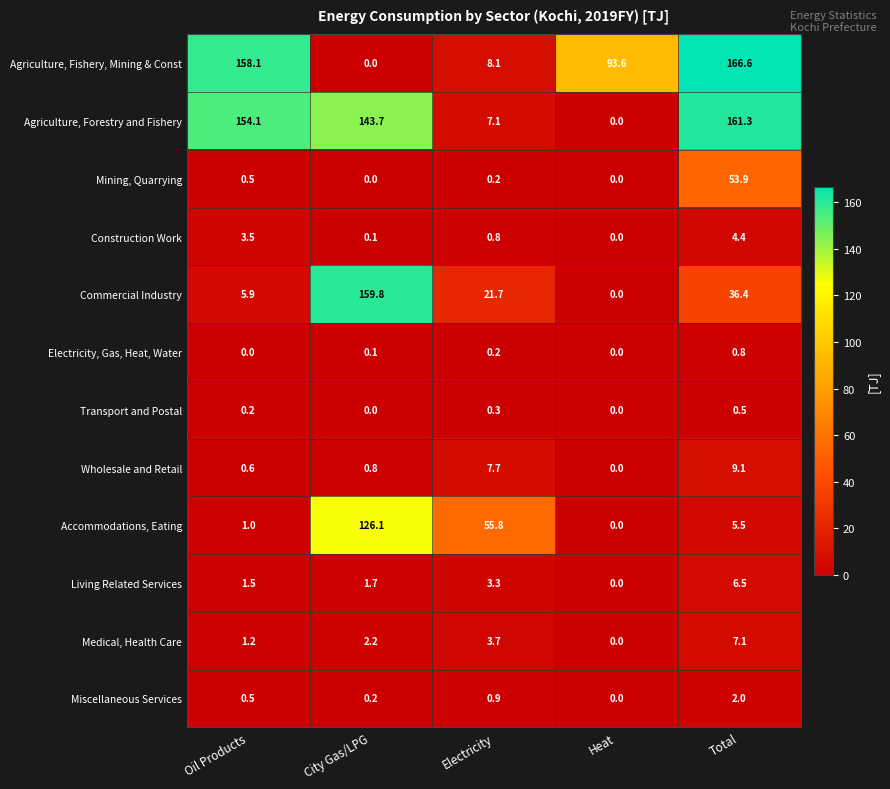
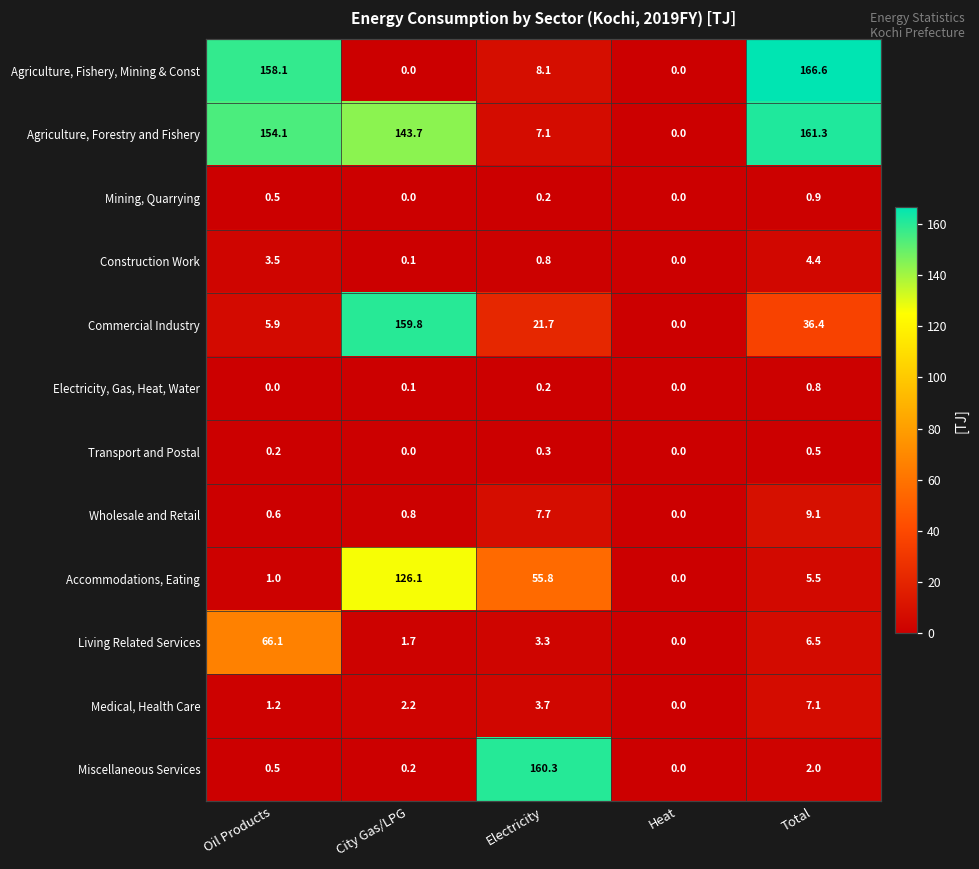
  {
    "Agriculture, Fishery, Mining & Const": {
      "Oil Products": 158.1,
      "City Gas/LPG": 0.0,
      "Electricity": 8.1,
-     "Heat": 93.6,
+     "Heat": 0.0,
      "Total": 166.6
    },
    "Agriculture, Forestry and Fishery": {
      "Oil Products": 154.1,
      "City Gas/LPG": 143.7,
      "Electricity": 7.1,
      "Heat": 0.0,
      "Total": 161.3
    },
    "Mining, Quarrying": {
      "Oil Products": 0.5,
      "City Gas/LPG": 0.0,
      "Electricity": 0.2,
      "Heat": 0.0,
-     "Total": 53.9
+     "Total": 0.9
    },
    "Construction Work": {
      "Oil Products": 3.5,
      "City Gas/LPG": 0.1,
      "Electricity": 0.8,
      "Heat": 0.0,
      "Total": 4.4
    },
    "Commercial Industry": {
      "Oil Products": 5.9,
      "City Gas/LPG": 159.8,
      "Electricity": 21.7,
      "Heat": 0.0,
      "Total": 36.4
    },
    "Electricity, Gas, Heat, Water": {
      "Oil Products": 0.0,
      "City Gas/LPG": 0.1,
      "Electricity": 0.2,
      "Heat": 0.0,
      "Total": 0.8
    },
    "Transport and Postal": {
      "Oil Products": 0.2,
      "City Gas/LPG": 0.0,
      "Electricity": 0.3,
      "Heat": 0.0,
      "Total": 0.5
    },
    "Wholesale and Retail": {
      "Oil Products": 0.6,
      "City Gas/LPG": 0.8,
      "Electricity": 7.7,
      "Heat": 0.0,
      "Total": 9.1
    },
    "Accommodations, Eating": {
      "Oil Products": 1.0,
      "City Gas/LPG": 126.1,
      "Electricity": 55.8,
      "Heat": 0.0,
      "Total": 5.5
    },
    "Living Related Services": {
-     "Oil Products": 1.5,
+     "Oil Products": 66.1,
      "City Gas/LPG": 1.7,
      "Electricity": 3.3,
      "Heat": 0.0,
      "Total": 6.5
    },
    "Medical, Health Care": {
      "Oil Products": 1.2,
      "City Gas/LPG": 2.2,
      "Electricity": 3.7,
      "Heat": 0.0,
      "Total": 7.1
    },
    "Miscellaneous Services": {
      "Oil Products": 0.5,
      "City Gas/LPG": 0.2,
-     "Electricity": 0.9,
+     "Electricity": 160.3,
      "Heat": 0.0,
      "Total": 2.0
    }
  }
